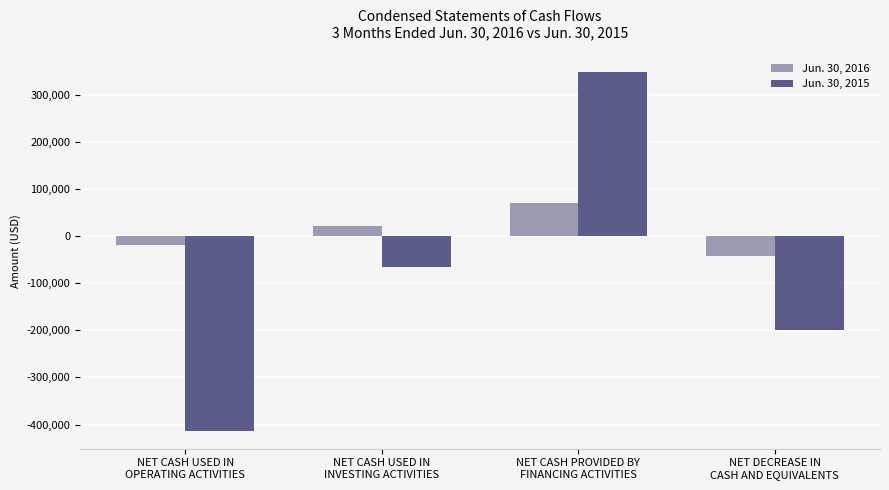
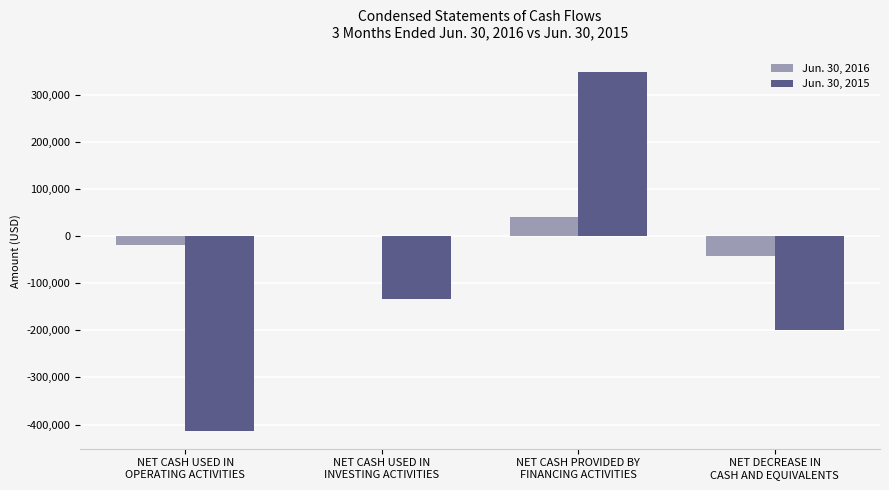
  {
    "Jun. 30, 2016": {
      "NET CASH USED IN OPERATING ACTIVITIES": "-20,000",
-     "NET CASH USED IN INVESTING ACTIVITIES": "20,000",
-     "NET CASH PROVIDED BY FINANCING ACTIVITIES": "70,000",
+     "NET CASH USED IN INVESTING ACTIVITIES": "0",
+     "NET CASH PROVIDED BY FINANCING ACTIVITIES": "40,000",
      "NET DECREASE IN CASH AND EQUIVALENTS": "-40,000"
    },
    "Jun. 30, 2015": {
      "NET CASH USED IN OPERATING ACTIVITIES": "-410,000",
-     "NET CASH USED IN INVESTING ACTIVITIES": "-60,000",
+     "NET CASH USED IN INVESTING ACTIVITIES": "-130,000",
      "NET CASH PROVIDED BY FINANCING ACTIVITIES": "350,000",
      "NET DECREASE IN CASH AND EQUIVALENTS": "-200,000"
    }
  }
